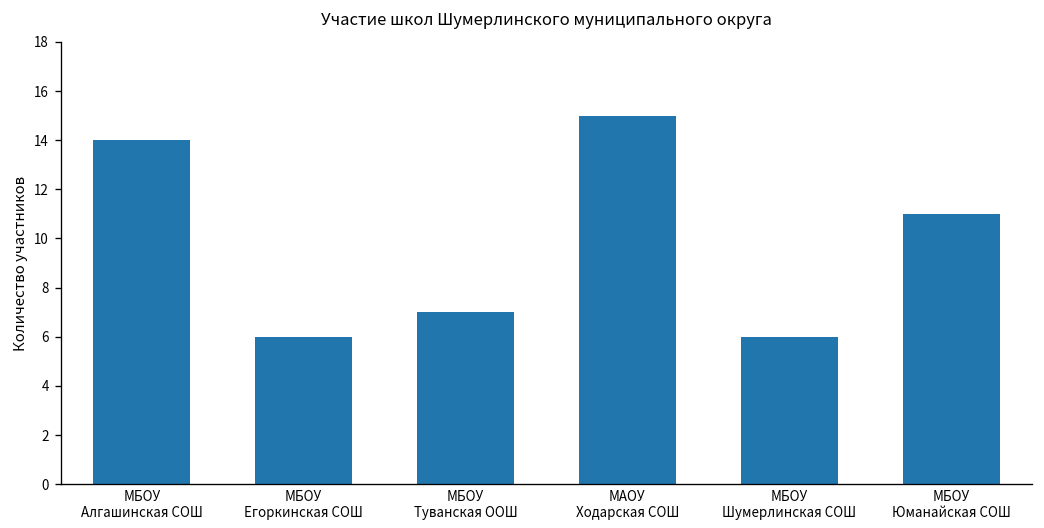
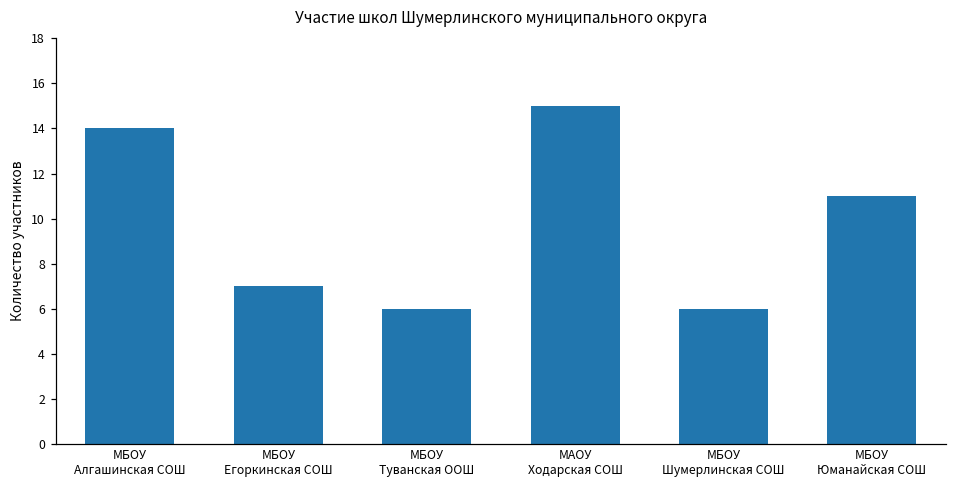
  {
    "МБОУ Алгашинская СОШ": 14,
-   "МБОУ Егоркинская СОШ": 6,
-   "МБОУ Туванская ООШ": 7,
+   "МБОУ Егоркинская СОШ": 7,
+   "МБОУ Туванская ООШ": 6,
    "МАОУ Ходарская СОШ": 15,
    "МБОУ Шумерлинская СОШ": 6,
    "МБОУ Юманайская СОШ": 11
  }
